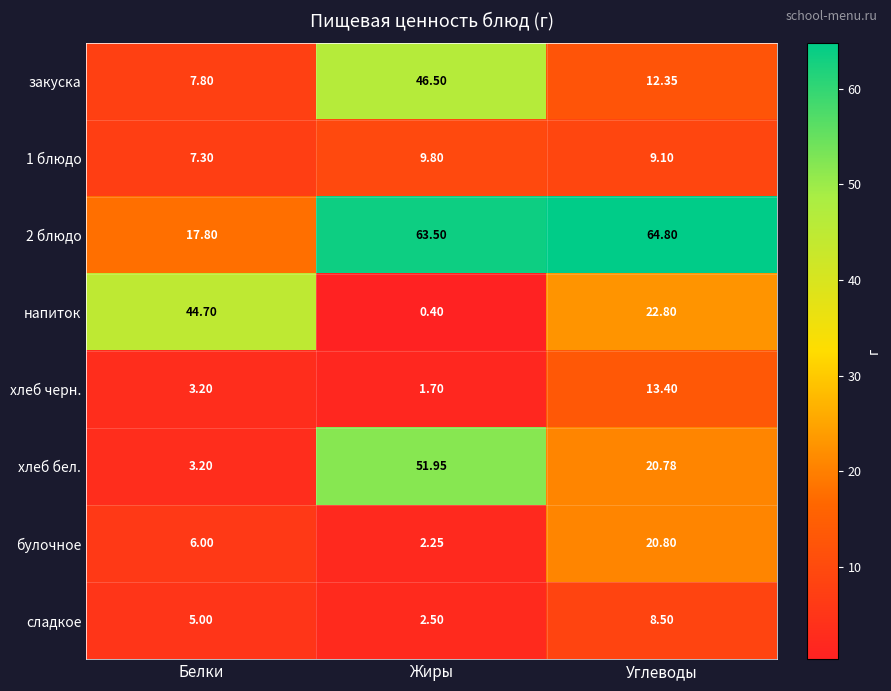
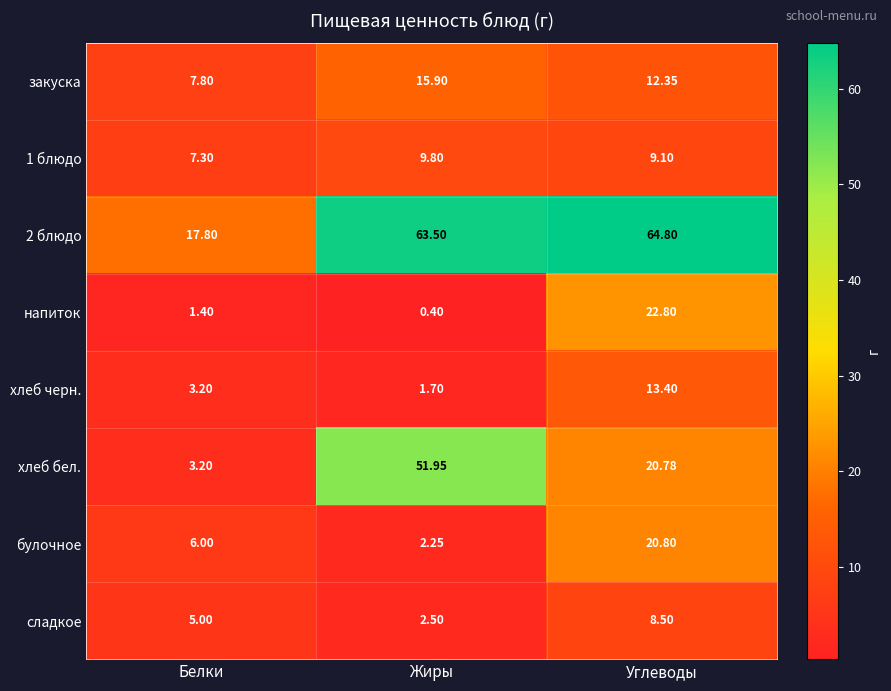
  {
    "закуска": {
      "Белки": 7.80,
-     "Жиры": 46.50,
+     "Жиры": 15.90,
      "Углеводы": 12.35
    },
    "1 блюдо": {
      "Белки": 7.30,
      "Жиры": 9.80,
      "Углеводы": 9.10
    },
    "2 блюдо": {
      "Белки": 17.80,
      "Жиры": 63.50,
      "Углеводы": 64.80
    },
    "напиток": {
-     "Белки": 44.70,
+     "Белки": 1.40,
      "Жиры": 0.40,
      "Углеводы": 22.80
    },
    "хлеб черн.": {
      "Белки": 3.20,
      "Жиры": 1.70,
      "Углеводы": 13.40
    },
    "хлеб бел.": {
      "Белки": 3.20,
      "Жиры": 51.95,
      "Углеводы": 20.78
    },
    "булочное": {
      "Белки": 6.00,
      "Жиры": 2.25,
      "Углеводы": 20.80
    },
    "сладкое": {
      "Белки": 5.00,
      "Жиры": 2.50,
      "Углеводы": 8.50
    }
  }
